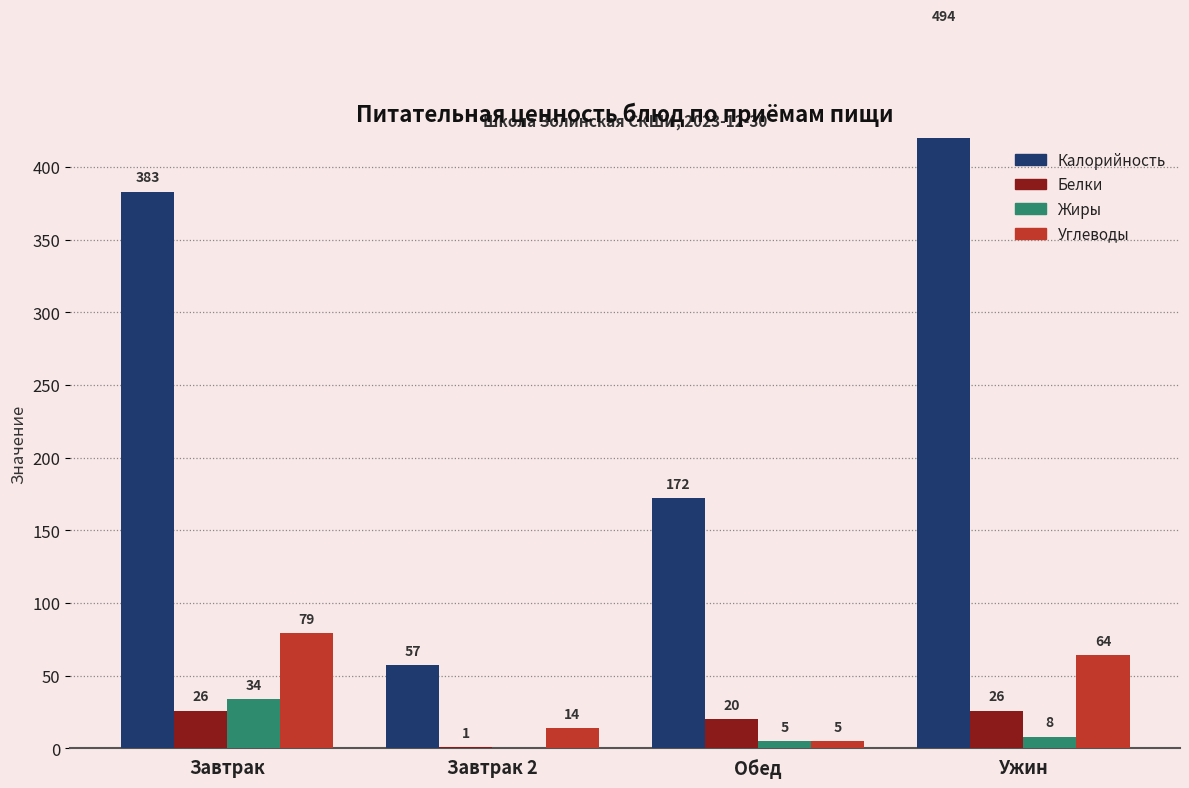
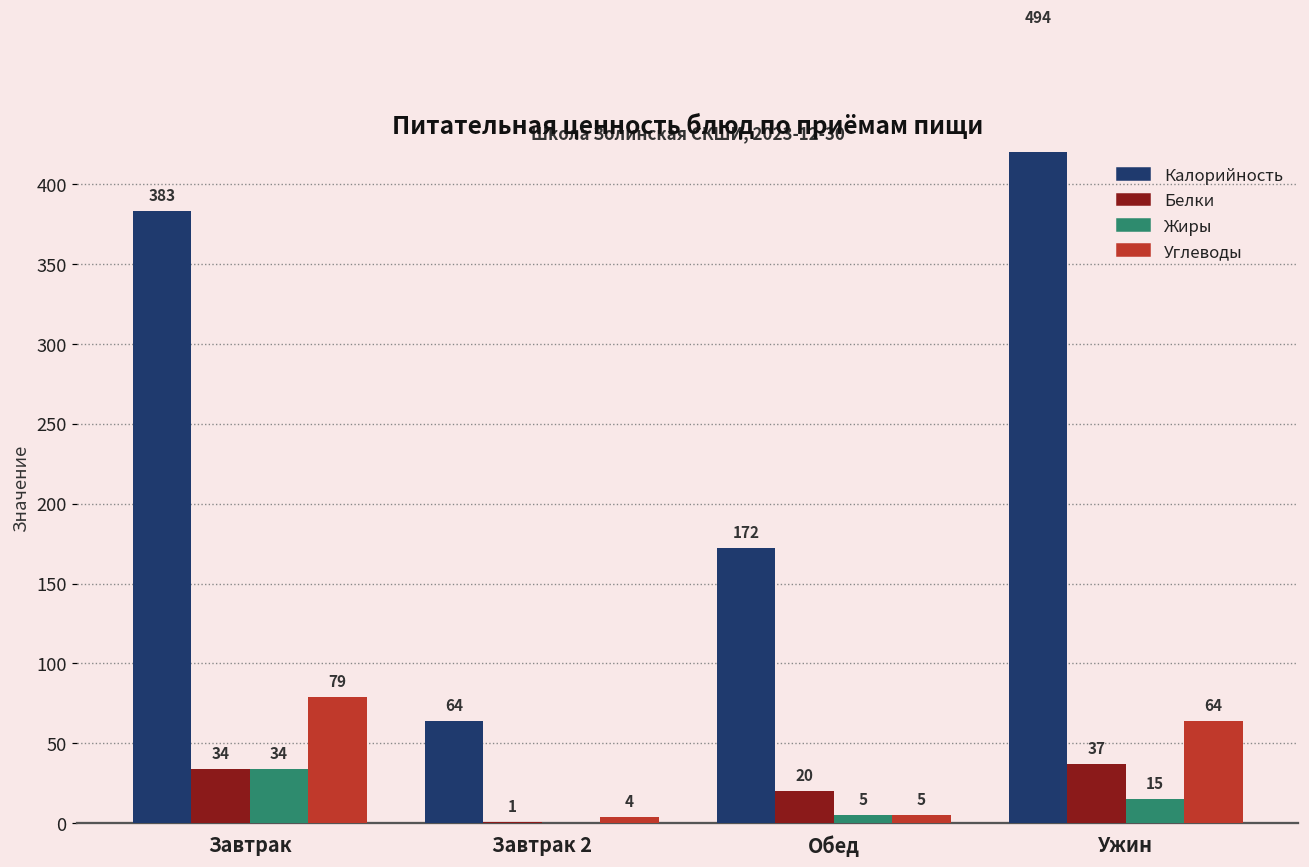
  {
    "Калорийность": {
      "Завтрак": 383,
-     "Завтрак 2": 57,
+     "Завтрак 2": 64,
      "Обед": 172
    },
    "Белки": {
-     "Завтрак": 26,
+     "Завтрак": 34,
      "Завтрак 2": 1,
      "Обед": 20,
-     "Ужин": 26
+     "Ужин": 37
    },
    "Жиры": {
      "Завтрак": 34,
      "Обед": 5,
-     "Ужин": 8
+     "Ужин": 15
    },
    "Углеводы": {
      "Завтрак": 79,
-     "Завтрак 2": 14,
+     "Завтрак 2": 4,
      "Обед": 5,
      "Ужин": 64
    }
  }
